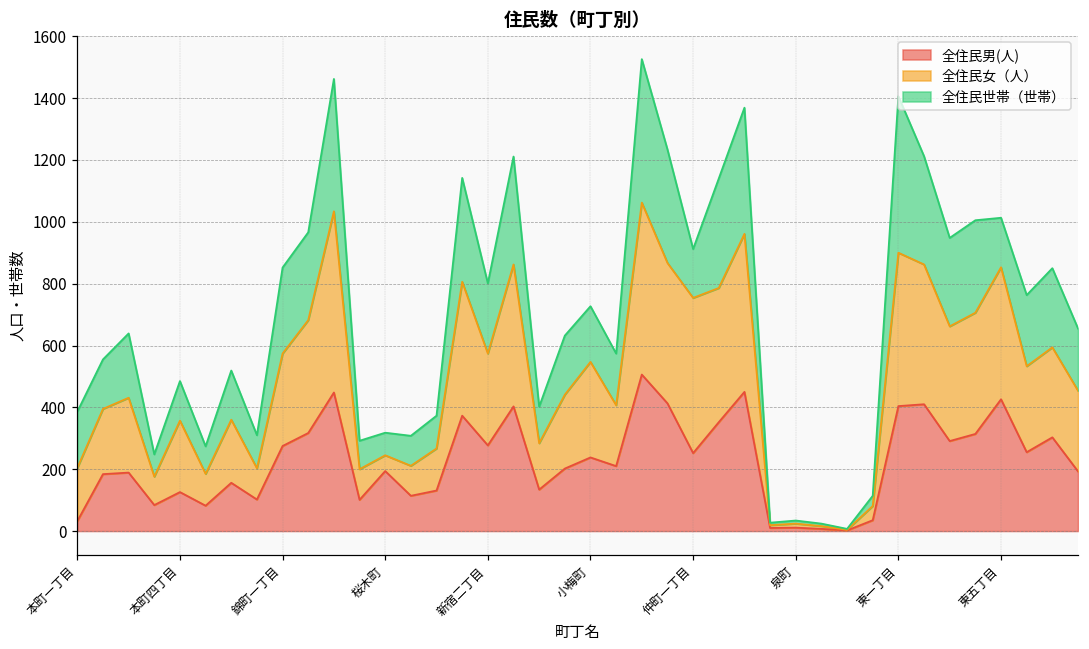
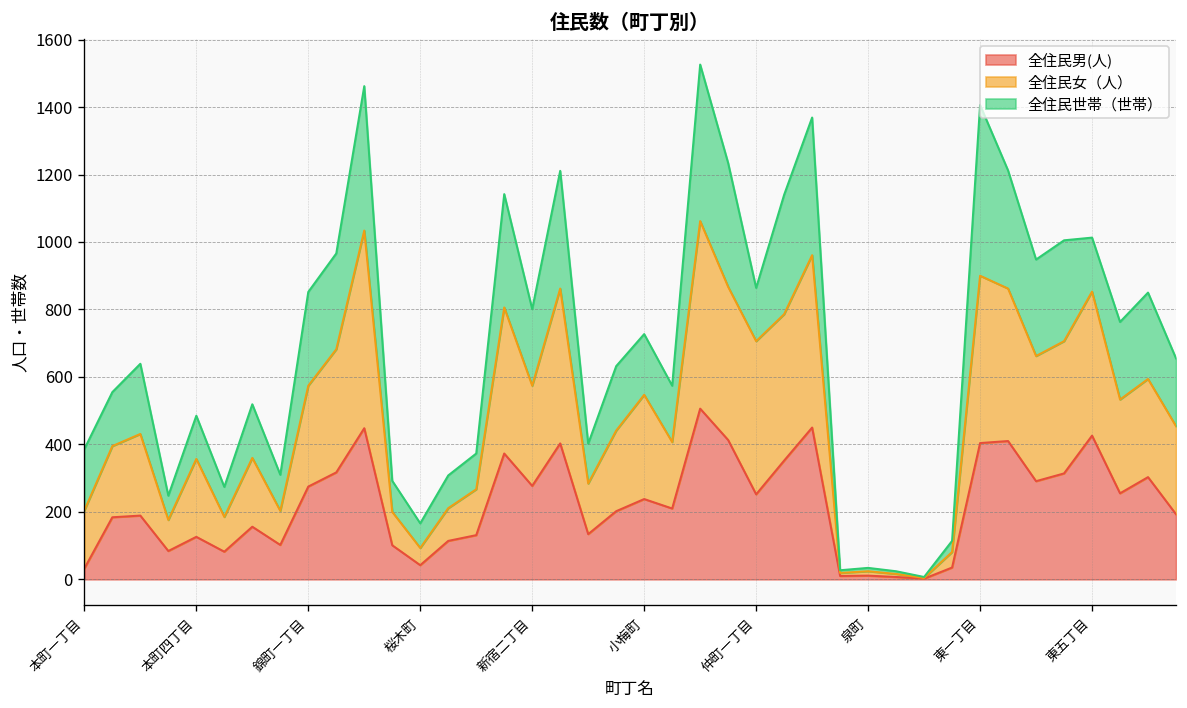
  {
    "全住民男(人)": {
      "本町一丁目": 30,
      "本町四丁目": 130,
      "錦町一丁目": 280,
-     "桜木町": 190,
+     "桜木町": 40,
      "新宿二丁目": 280,
      "小梅町": 240,
      "仲町一丁目": 250,
      "泉町": 10,
      "東一丁目": 400,
      "東五丁目": 430
    },
    "全住民女（人）": {
      "本町一丁目": 170,
      "本町四丁目": 230,
      "錦町一丁目": 300,
      "桜木町": 50,
      "新宿二丁目": 300,
      "小梅町": 310,
-     "仲町一丁目": 500,
+     "仲町一丁目": 450,
      "泉町": 10,
      "東一丁目": 500,
      "東五丁目": 430
    },
    "全住民世帯（世帯）": {
      "本町一丁目": 180,
      "本町四丁目": 130,
      "錦町一丁目": 280,
      "桜木町": 70,
      "新宿二丁目": 230,
      "小梅町": 180,
      "仲町一丁目": 160,
      "泉町": 10,
      "東五丁目": 160
    }
  }
